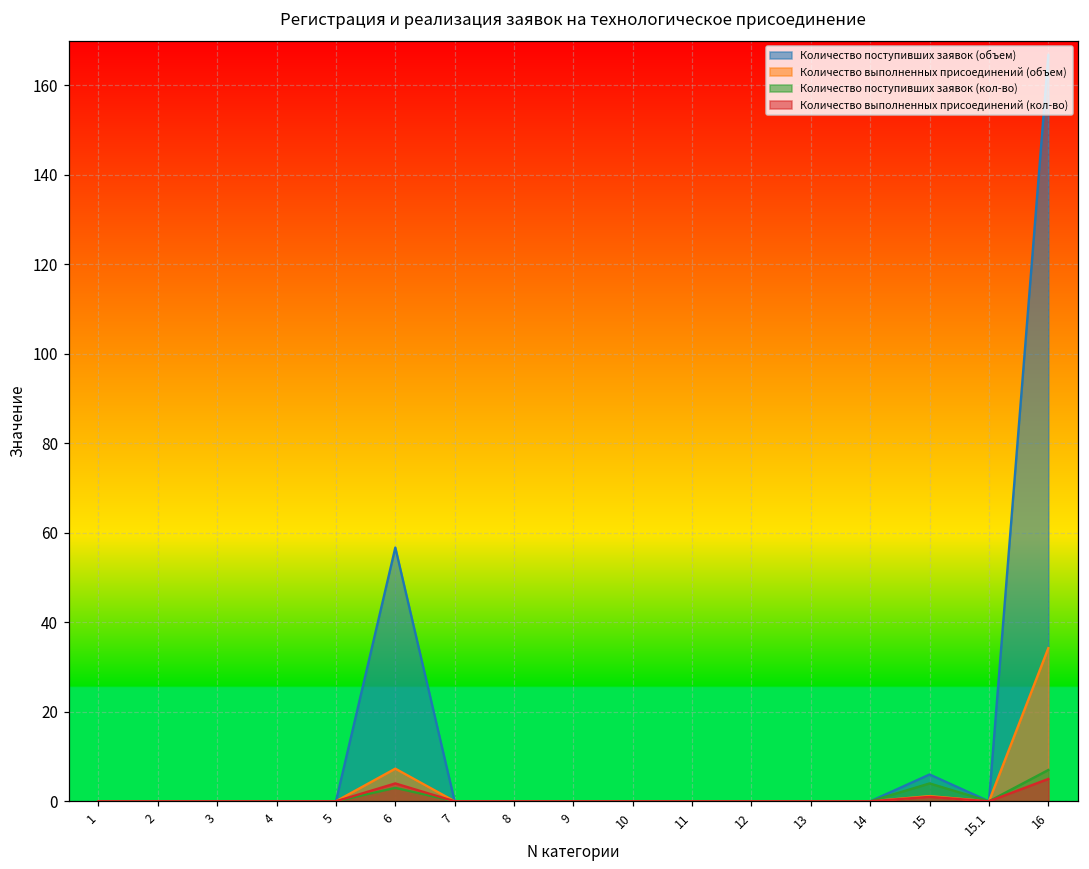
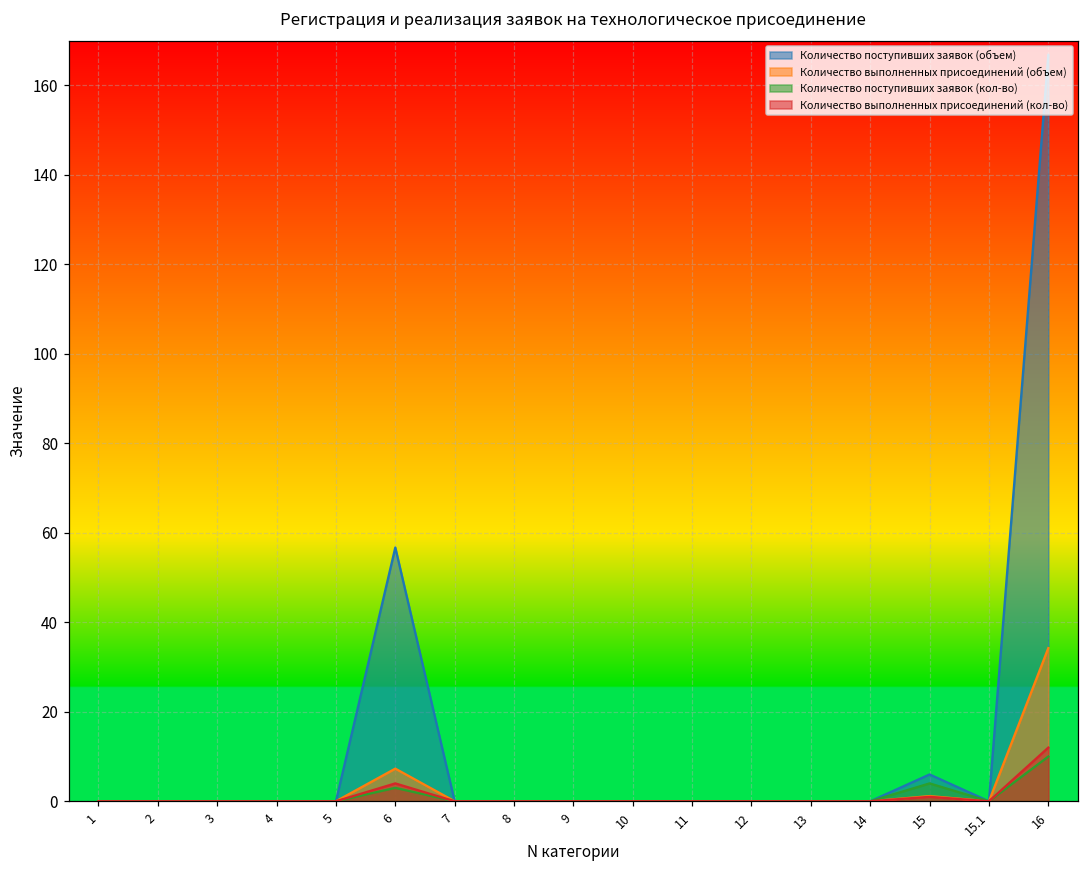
  {
    "Количество поступивших заявок (объем)": {
      "6": 57,
      "15": 6
    },
    "Количество выполненных присоединений (объем)": {
      "6": 7,
      "16": 34
    },
    "Количество поступивших заявок (кол-во)": {
      "6": 3,
      "15": 4,
-     "16": 7
+     "16": 10
    },
    "Количество выполненных присоединений (кол-во)": {
      "6": 4,
-     "16": 5
+     "16": 12
    }
  }
